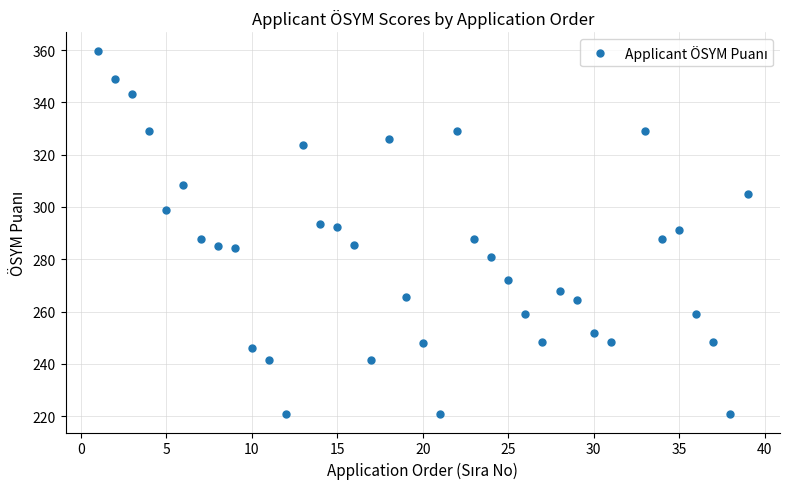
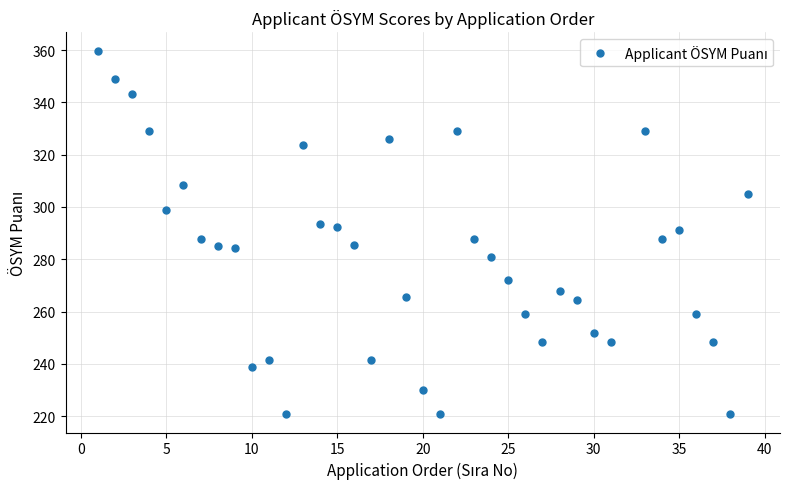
  {
    "5": 299,
-   "10": 246,
+   "10": 239,
    "15": 292,
-   "20": 248,
+   "20": 230,
    "25": 272,
    "30": 252,
    "35": 291
  }
